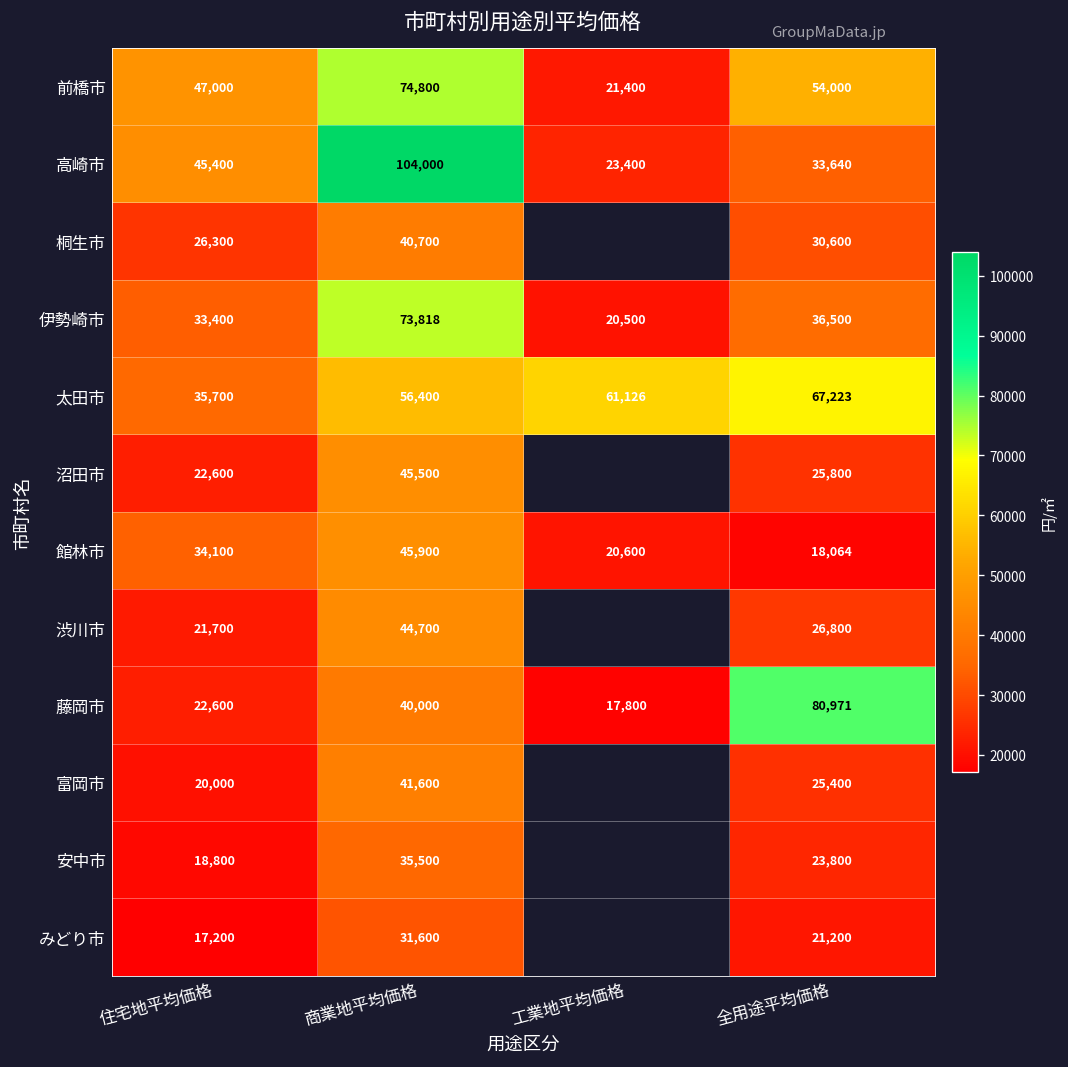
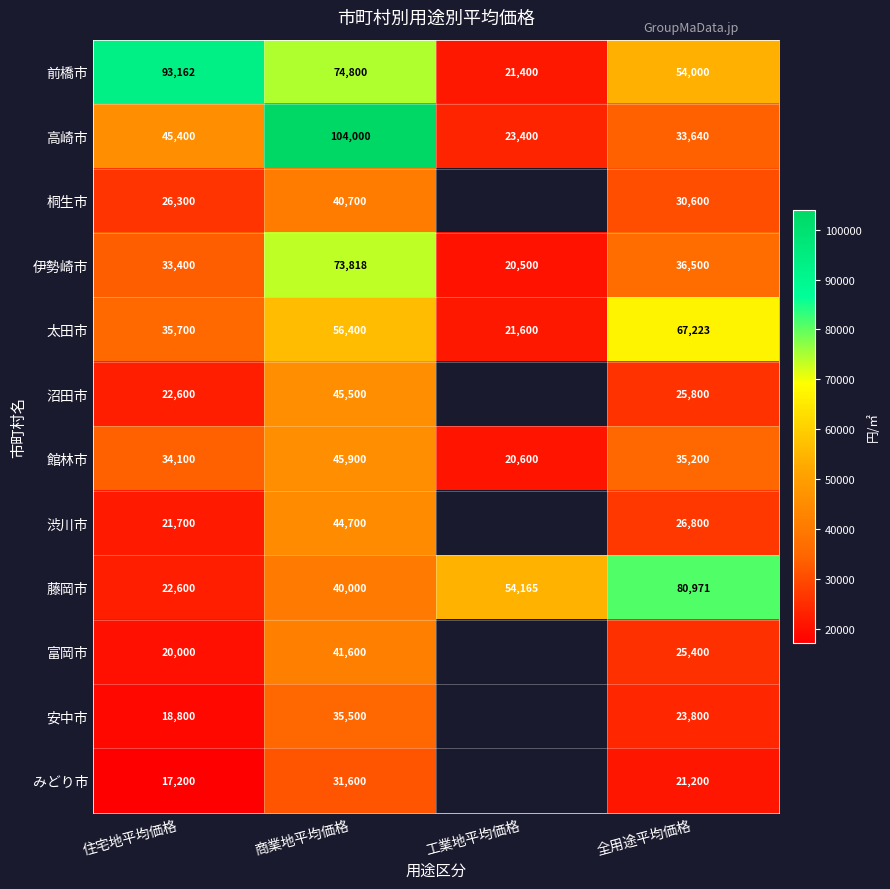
  {
    "前橋市": {
-     "住宅地平均価格": "47,000",
+     "住宅地平均価格": "93,162",
      "商業地平均価格": "74,800",
      "工業地平均価格": "21,400",
      "全用途平均価格": "54,000"
    },
    "高崎市": {
      "住宅地平均価格": "45,400",
      "商業地平均価格": "104,000",
      "工業地平均価格": "23,400",
      "全用途平均価格": "33,640"
    },
    "桐生市": {
      "住宅地平均価格": "26,300",
      "商業地平均価格": "40,700",
      "全用途平均価格": "30,600"
    },
    "伊勢崎市": {
      "住宅地平均価格": "33,400",
      "商業地平均価格": "73,818",
      "工業地平均価格": "20,500",
      "全用途平均価格": "36,500"
    },
    "太田市": {
      "住宅地平均価格": "35,700",
      "商業地平均価格": "56,400",
-     "工業地平均価格": "61,126",
+     "工業地平均価格": "21,600",
      "全用途平均価格": "67,223"
    },
    "沼田市": {
      "住宅地平均価格": "22,600",
      "商業地平均価格": "45,500",
      "全用途平均価格": "25,800"
    },
    "館林市": {
      "住宅地平均価格": "34,100",
      "商業地平均価格": "45,900",
      "工業地平均価格": "20,600",
-     "全用途平均価格": "18,064"
+     "全用途平均価格": "35,200"
    },
    "渋川市": {
      "住宅地平均価格": "21,700",
      "商業地平均価格": "44,700",
      "全用途平均価格": "26,800"
    },
    "藤岡市": {
      "住宅地平均価格": "22,600",
      "商業地平均価格": "40,000",
-     "工業地平均価格": "17,800",
+     "工業地平均価格": "54,165",
      "全用途平均価格": "80,971"
    },
    "富岡市": {
      "住宅地平均価格": "20,000",
      "商業地平均価格": "41,600",
      "全用途平均価格": "25,400"
    },
    "安中市": {
      "住宅地平均価格": "18,800",
      "商業地平均価格": "35,500",
      "全用途平均価格": "23,800"
    },
    "みどり市": {
      "住宅地平均価格": "17,200",
      "商業地平均価格": "31,600",
      "全用途平均価格": "21,200"
    }
  }
